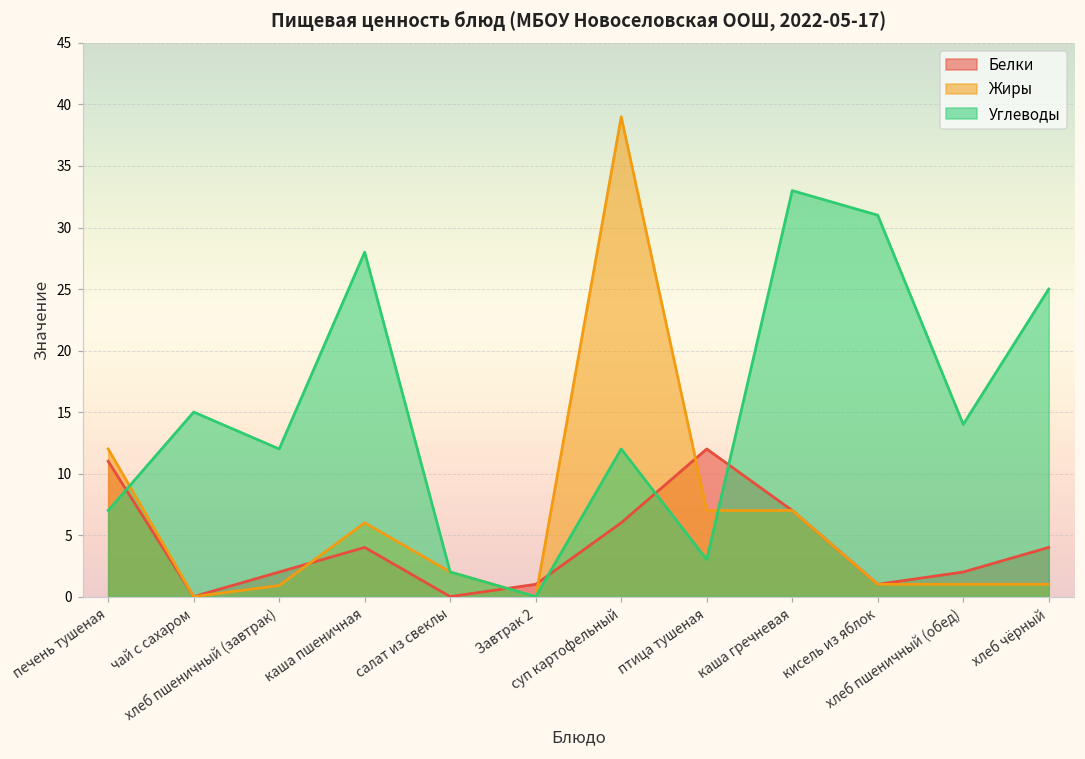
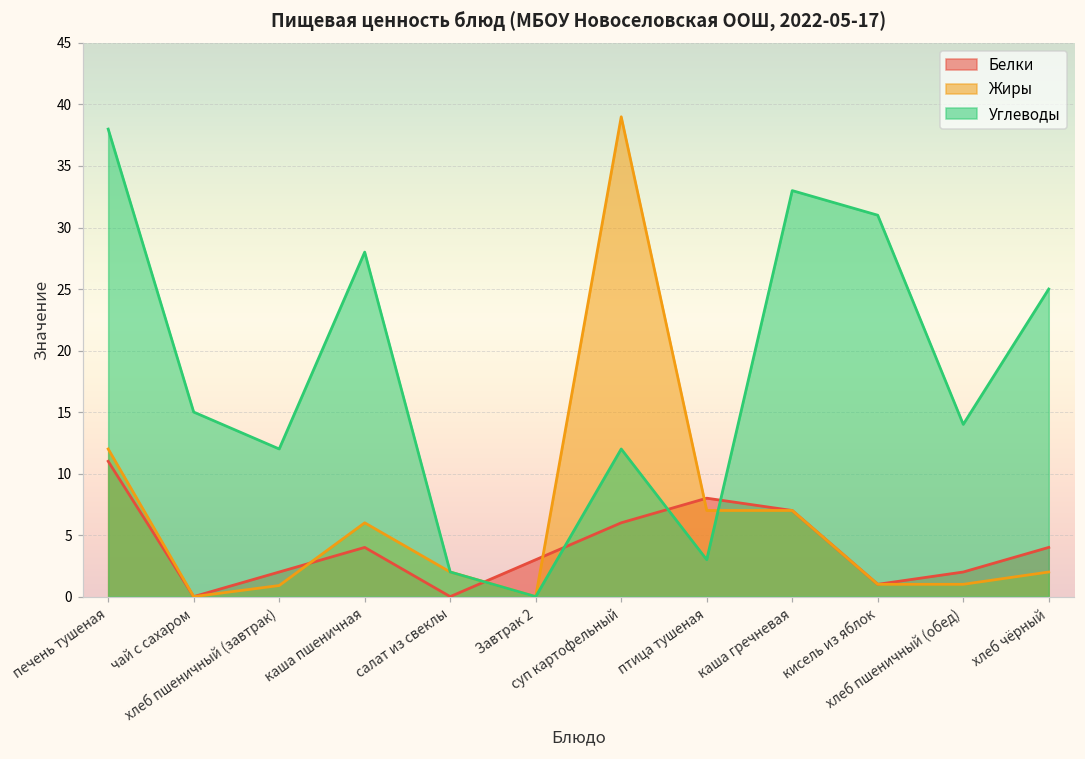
  {
    "Белки": {
      "печень тушеная": 11,
      "хлеб пшеничный (завтрак)": 2,
      "каша пшеничная": 4,
      "салат из свеклы": 0,
-     "Завтрак 2": 1,
+     "Завтрак 2": 3,
      "суп картофельный": 6,
-     "птица тушеная": 12,
+     "птица тушеная": 8,
      "хлеб пшеничный (обед)": 2,
      "хлеб чёрный": 4
    },
    "Жиры": {
      "печень тушеная": 12,
      "хлеб пшеничный (завтрак)": 1,
      "каша пшеничная": 6,
      "суп картофельный": 39,
      "птица тушеная": 7,
      "хлеб пшеничный (обед)": 1,
-     "хлеб чёрный": 1
+     "хлеб чёрный": 2
    },
    "Углеводы": {
-     "печень тушеная": 7,
+     "печень тушеная": 38,
      "чай с сахаром": 15,
      "хлеб пшеничный (завтрак)": 12,
      "каша пшеничная": 28,
      "суп картофельный": 12,
      "птица тушеная": 3,
      "каша гречневая": 33,
      "кисель из яблок": 31,
      "хлеб пшеничный (обед)": 14,
      "хлеб чёрный": 25
    }
  }
